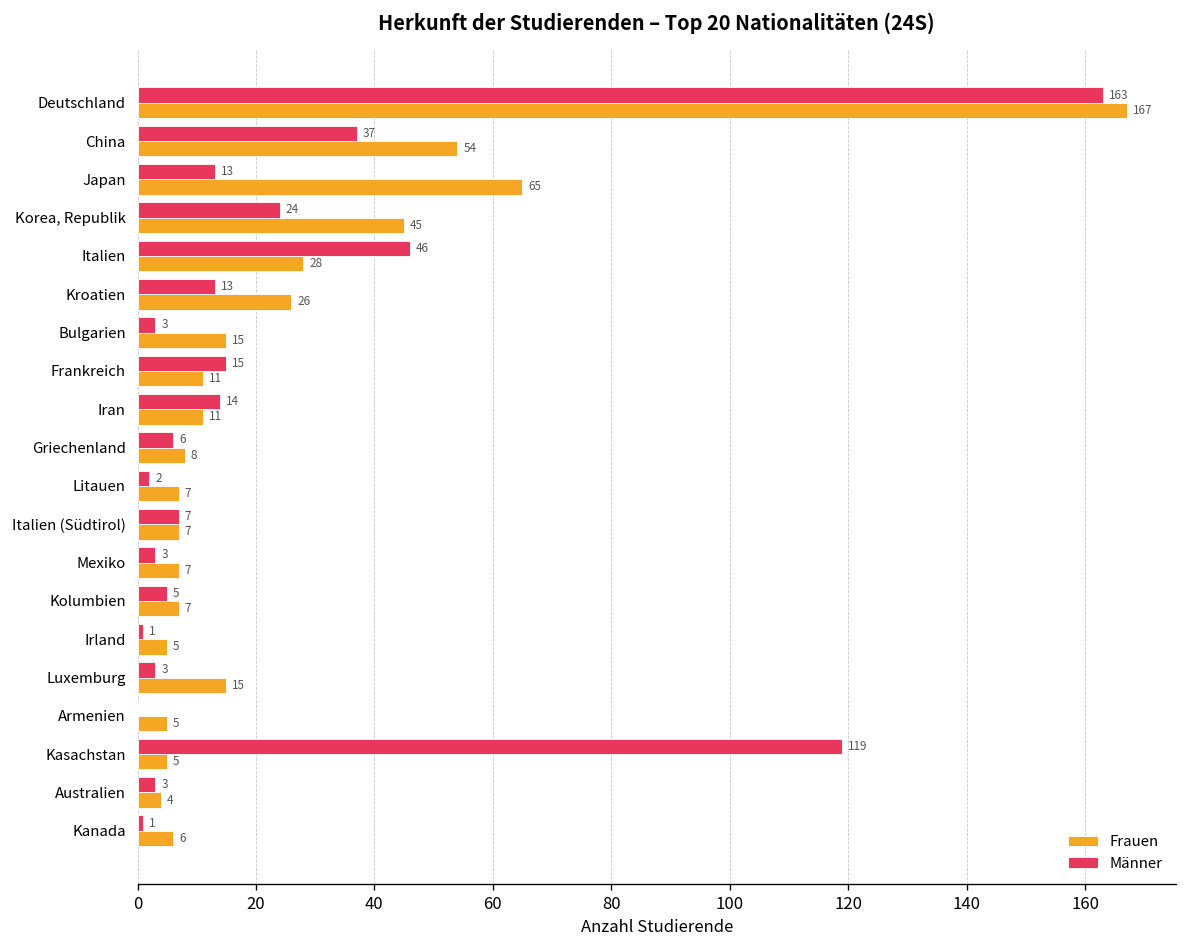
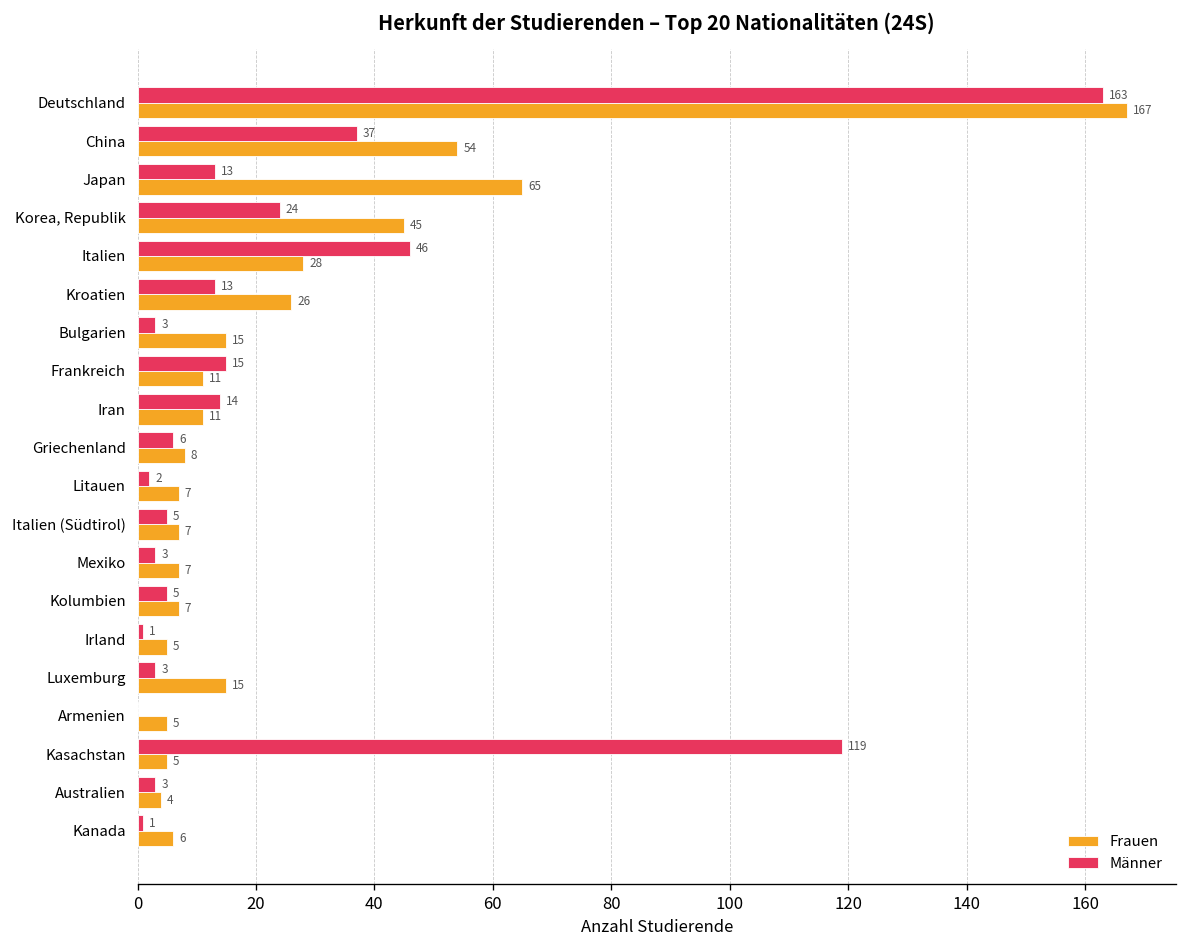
  {
    "Frauen": {
      "Deutschland": 167,
      "China": 54,
      "Japan": 65,
      "Korea, Republik": 45,
      "Italien": 28,
      "Kroatien": 26,
      "Bulgarien": 15,
      "Frankreich": 11,
      "Iran": 11,
      "Griechenland": 8,
      "Litauen": 7,
      "Italien (Südtirol)": 7,
      "Mexiko": 7,
      "Kolumbien": 7,
      "Irland": 5,
      "Luxemburg": 15,
      "Armenien": 5,
      "Kasachstan": 5,
      "Australien": 4,
      "Kanada": 6
    },
    "Männer": {
      "Deutschland": 163,
      "China": 37,
      "Japan": 13,
      "Korea, Republik": 24,
      "Italien": 46,
      "Kroatien": 13,
      "Bulgarien": 3,
      "Frankreich": 15,
      "Iran": 14,
      "Griechenland": 6,
      "Litauen": 2,
-     "Italien (Südtirol)": 7,
+     "Italien (Südtirol)": 5,
      "Mexiko": 3,
      "Kolumbien": 5,
      "Irland": 1,
      "Luxemburg": 3,
      "Kasachstan": 119,
      "Australien": 3,
      "Kanada": 1
    }
  }
